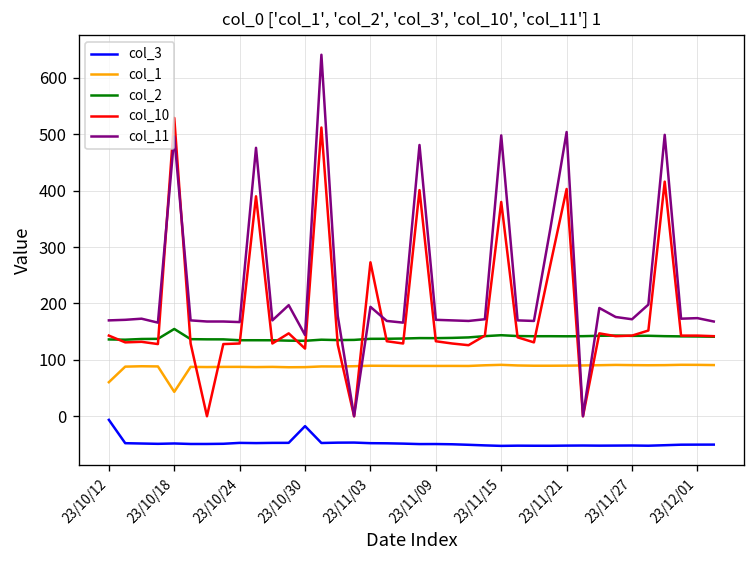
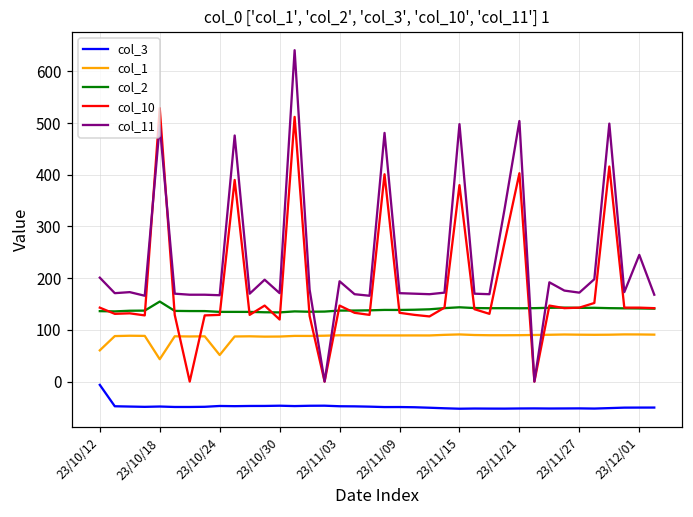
  {
    "col_3": {
      "23/10/12": -10,
      "23/10/18": -50,
      "23/10/24": -50,
-     "23/10/30": -20,
+     "23/10/30": -50,
      "23/11/03": -50,
      "23/11/09": -50,
      "23/11/15": -50,
      "23/11/21": -50,
      "23/11/27": -50,
      "23/12/01": -50
    },
    "col_1": {
      "23/10/12": 60,
      "23/10/18": 40,
-     "23/10/24": 90,
+     "23/10/24": 50,
      "23/10/30": 90,
      "23/11/03": 90,
      "23/11/09": 90,
      "23/11/15": 90,
      "23/11/21": 90,
      "23/11/27": 90,
      "23/12/01": 90
    },
    "col_2": {
      "23/10/12": 140,
      "23/10/18": 150,
      "23/10/24": 130,
      "23/10/30": 130,
      "23/11/03": 140,
      "23/11/09": 140,
      "23/11/15": 140,
      "23/11/21": 140
    },
    "col_10": {
      "23/10/12": 140,
      "23/10/24": 130,
      "23/10/30": 120,
-     "23/11/03": 270,
+     "23/11/03": 150,
      "23/11/09": 130,
      "23/11/15": 380,
      "23/11/21": 400
    },
    "col_11": {
-     "23/10/12": 170,
+     "23/10/12": 200,
      "23/10/24": 170,
-     "23/10/30": 140,
+     "23/10/30": 170,
      "23/11/03": 190,
      "23/11/09": 170,
      "23/11/15": 500,
      "23/11/21": 500,
      "23/11/27": 170,
-     "23/12/01": 170
+     "23/12/01": 250
    }
  }
